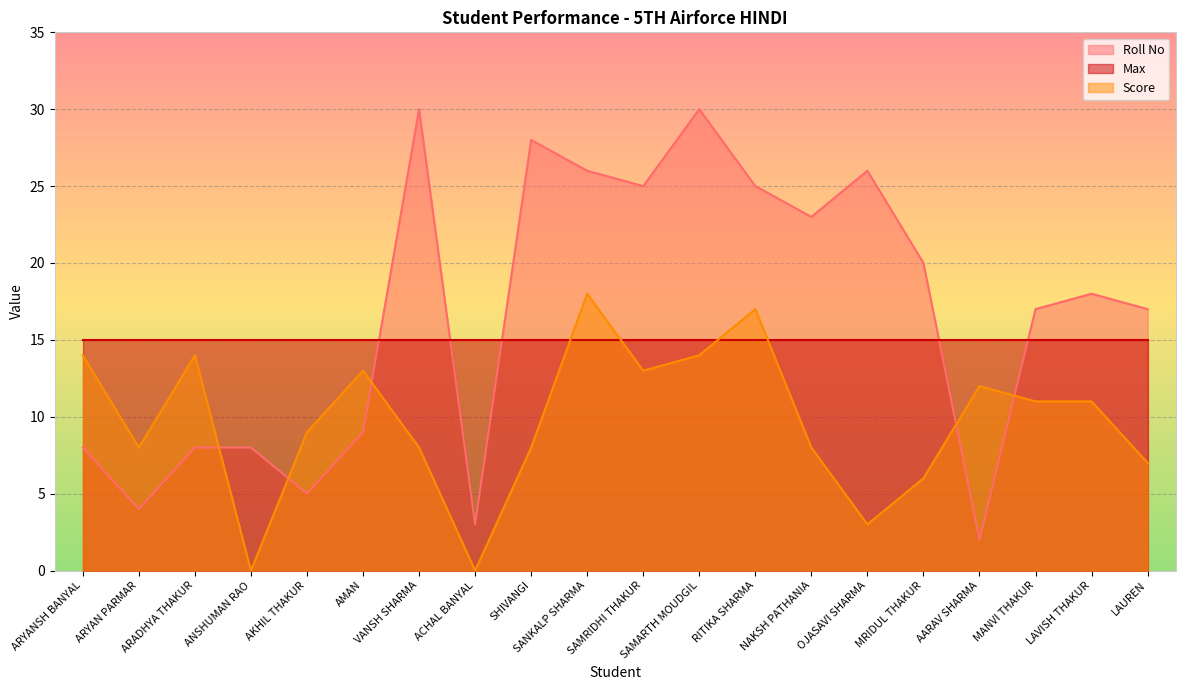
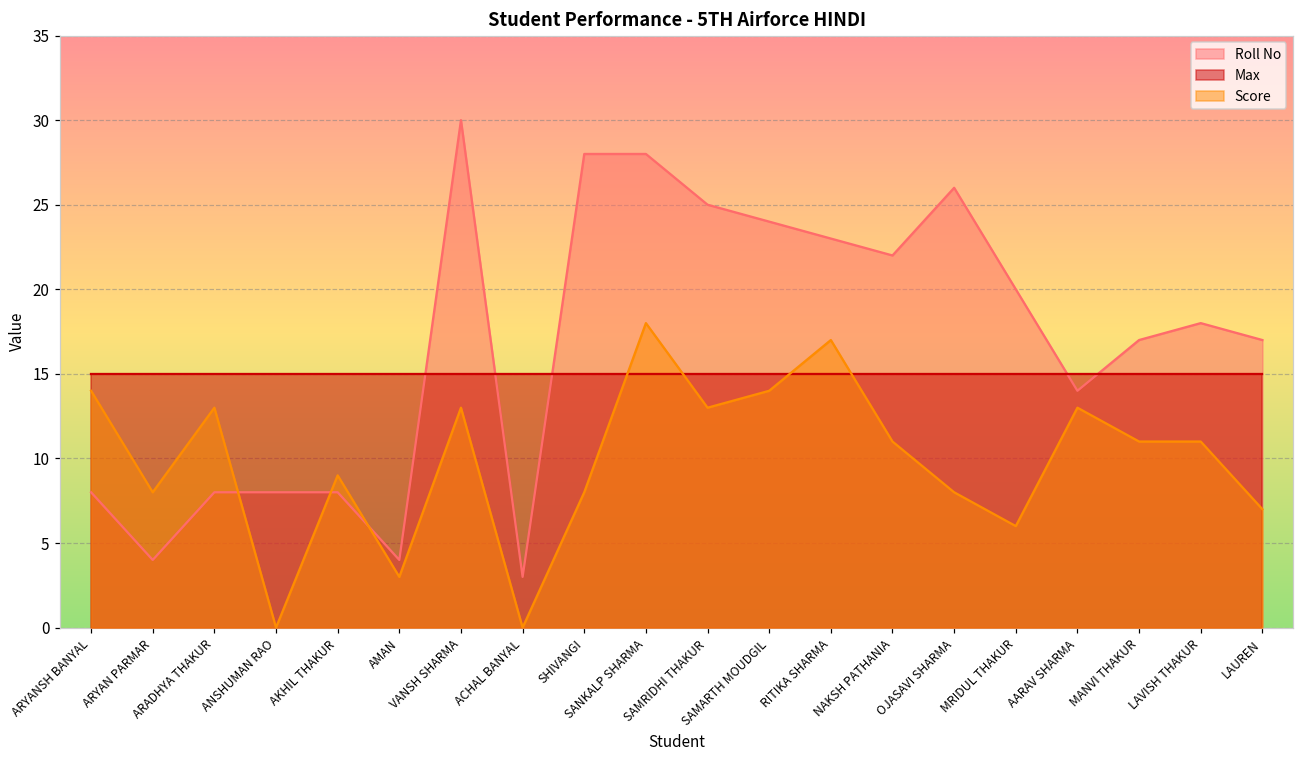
  {
    "Roll No": {
      "ARYANSH BANYAL": 8,
      "ARYAN PARMAR": 4,
      "ARADHYA THAKUR": 8,
      "ANSHUMAN RAO": 8,
-     "AKHIL THAKUR": 5,
-     "AMAN": 9,
+     "AKHIL THAKUR": 8,
+     "AMAN": 4,
      "VANSH SHARMA": 30,
      "ACHAL BANYAL": 3,
      "SHIVANGI": 28,
-     "SANKALP SHARMA": 26,
+     "SANKALP SHARMA": 28,
      "SAMRIDHI THAKUR": 25,
-     "SAMARTH MOUDGIL": 30,
-     "RITIKA SHARMA": 25,
-     "NAKSH PATHANIA": 23,
+     "SAMARTH MOUDGIL": 24,
+     "RITIKA SHARMA": 23,
+     "NAKSH PATHANIA": 22,
      "OJASAVI SHARMA": 26,
      "MRIDUL THAKUR": 20,
-     "AARAV SHARMA": 2,
+     "AARAV SHARMA": 14,
      "MANVI THAKUR": 17,
      "LAVISH THAKUR": 18,
      "LAUREN": 17
    },
    "Max": {
      "ARYANSH BANYAL": 15,
      "ARYAN PARMAR": 15,
      "ARADHYA THAKUR": 15,
      "ANSHUMAN RAO": 15,
      "AKHIL THAKUR": 15,
      "AMAN": 15,
      "VANSH SHARMA": 15,
      "ACHAL BANYAL": 15,
      "SHIVANGI": 15,
      "SANKALP SHARMA": 15,
      "SAMRIDHI THAKUR": 15,
      "SAMARTH MOUDGIL": 15,
      "RITIKA SHARMA": 15,
      "NAKSH PATHANIA": 15,
      "OJASAVI SHARMA": 15,
      "MRIDUL THAKUR": 15,
      "AARAV SHARMA": 15,
      "MANVI THAKUR": 15,
      "LAVISH THAKUR": 15,
      "LAUREN": 15
    },
    "Score": {
      "ARYANSH BANYAL": 14,
      "ARYAN PARMAR": 8,
-     "ARADHYA THAKUR": 14,
+     "ARADHYA THAKUR": 13,
      "ANSHUMAN RAO": 0,
      "AKHIL THAKUR": 9,
-     "AMAN": 13,
-     "VANSH SHARMA": 8,
+     "AMAN": 3,
+     "VANSH SHARMA": 13,
      "ACHAL BANYAL": 0,
      "SHIVANGI": 8,
      "SANKALP SHARMA": 18,
      "SAMRIDHI THAKUR": 13,
      "SAMARTH MOUDGIL": 14,
      "RITIKA SHARMA": 17,
-     "NAKSH PATHANIA": 8,
-     "OJASAVI SHARMA": 3,
+     "NAKSH PATHANIA": 11,
+     "OJASAVI SHARMA": 8,
      "MRIDUL THAKUR": 6,
-     "AARAV SHARMA": 12,
+     "AARAV SHARMA": 13,
      "MANVI THAKUR": 11,
      "LAVISH THAKUR": 11,
      "LAUREN": 7
    }
  }
